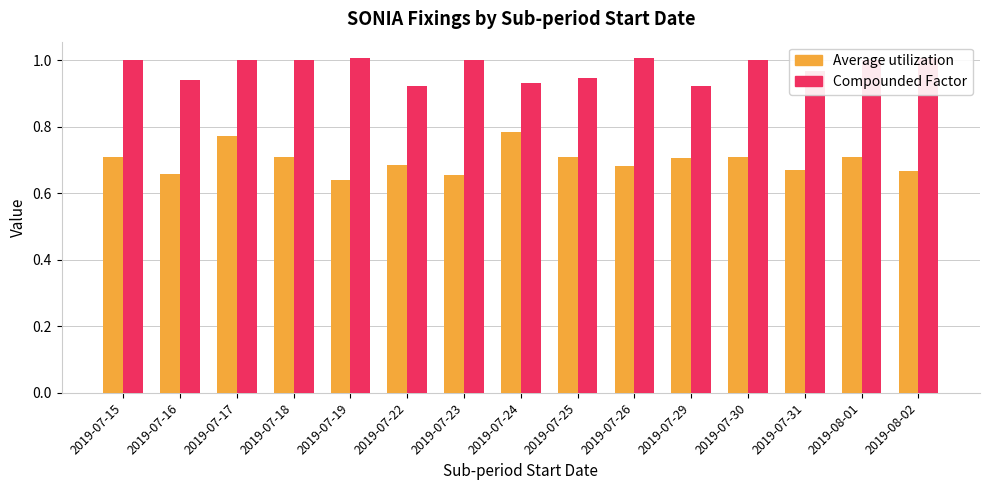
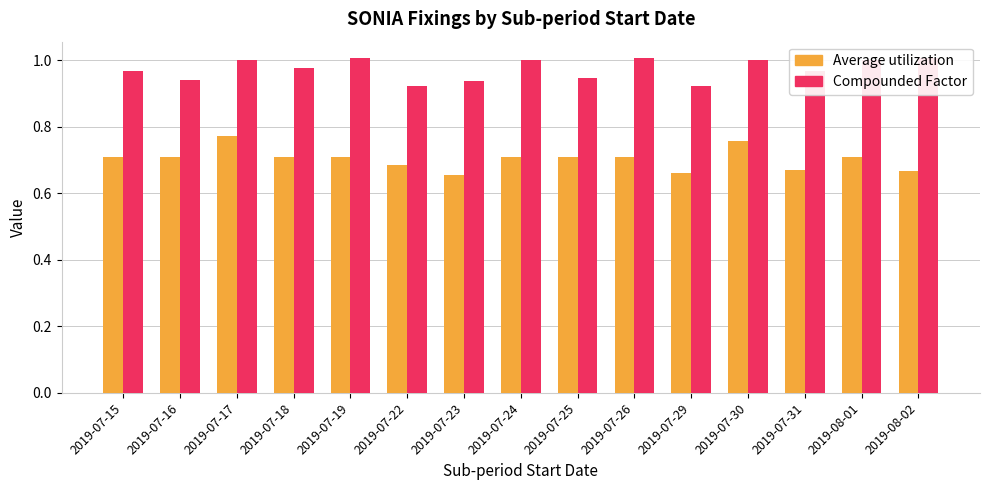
  {
    "Average utilization": {
      "2019-07-15": 0.71,
-     "2019-07-16": 0.66,
+     "2019-07-16": 0.71,
      "2019-07-17": 0.77,
      "2019-07-18": 0.71,
-     "2019-07-19": 0.64,
+     "2019-07-19": 0.71,
      "2019-07-22": 0.69,
      "2019-07-23": 0.66,
-     "2019-07-24": 0.78,
+     "2019-07-24": 0.71,
      "2019-07-25": 0.71,
-     "2019-07-26": 0.68,
-     "2019-07-29": 0.71,
-     "2019-07-30": 0.71,
+     "2019-07-26": 0.71,
+     "2019-07-29": 0.66,
+     "2019-07-30": 0.76,
      "2019-07-31": 0.67,
      "2019-08-01": 0.71,
      "2019-08-02": 0.67
    },
    "Compounded Factor": {
-     "2019-07-15": 1.00,
+     "2019-07-15": 0.97,
      "2019-07-16": 0.94,
      "2019-07-17": 1.00,
-     "2019-07-18": 1.00,
+     "2019-07-18": 0.98,
      "2019-07-19": 1.01,
      "2019-07-22": 0.92,
-     "2019-07-23": 1.00,
-     "2019-07-24": 0.93,
+     "2019-07-23": 0.94,
+     "2019-07-24": 1.00,
      "2019-07-25": 0.95,
      "2019-07-26": 1.01,
      "2019-07-29": 0.92,
      "2019-07-30": 1.00
    }
  }
